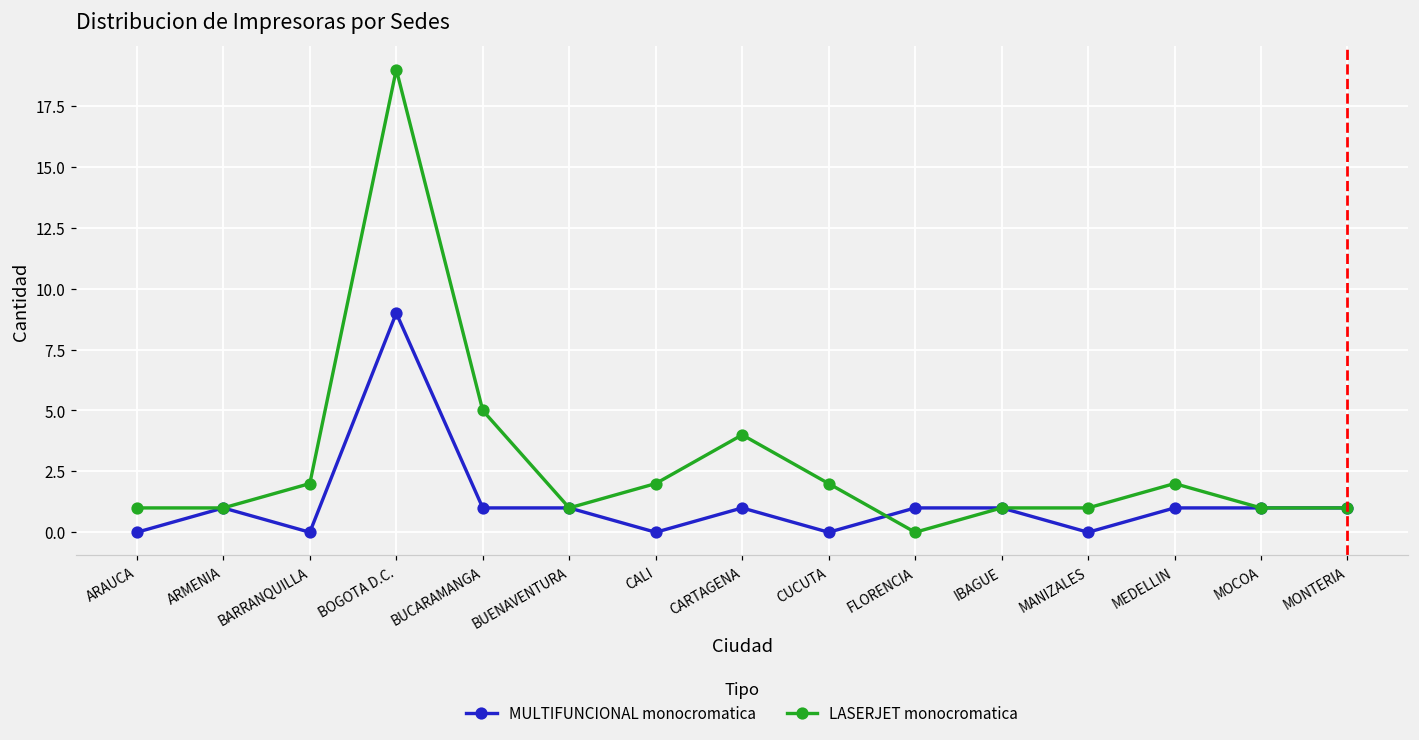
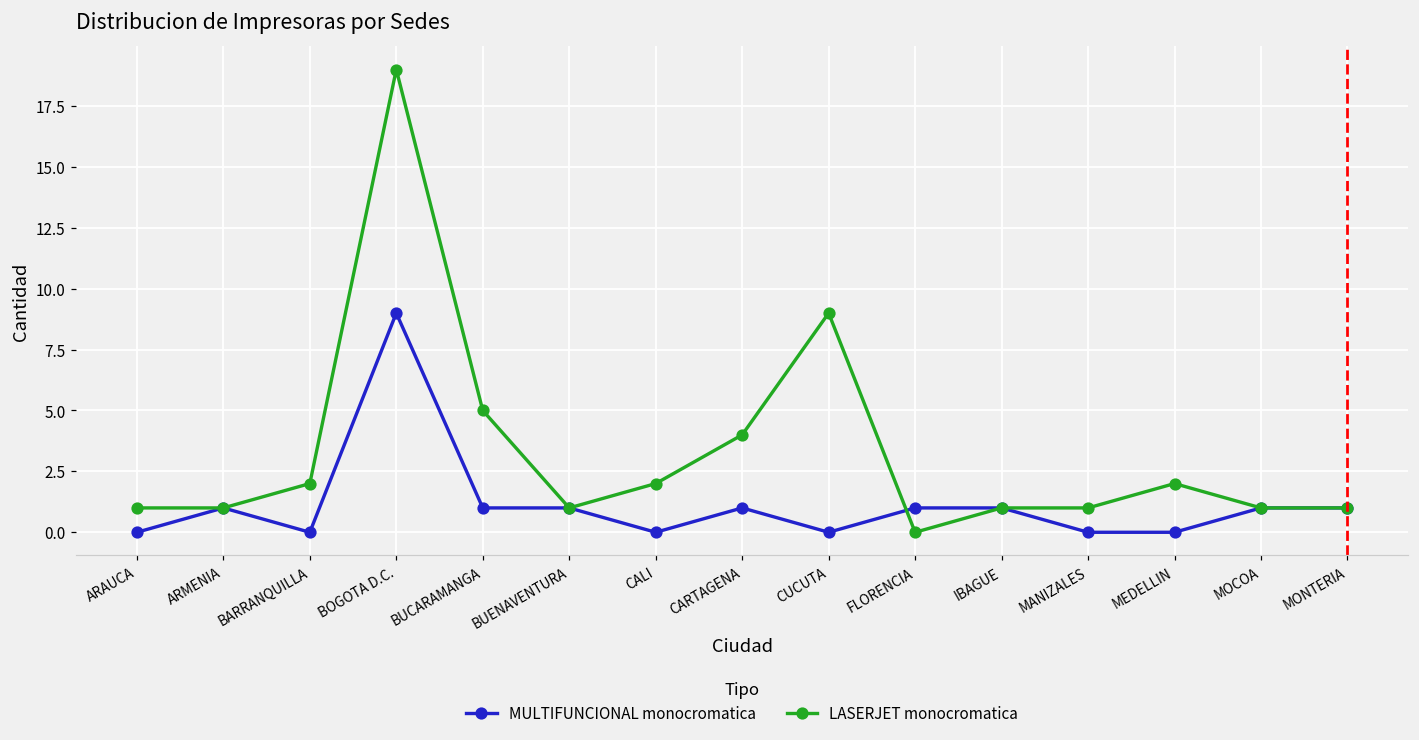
  {
    "MULTIFUNCIONAL monocromatica": {
      "ARAUCA": 0,
      "BARRANQUILLA": 0,
      "BOGOTA D.C.": 9,
      "BUCARAMANGA": 1,
      "CALI": 0,
      "CARTAGENA": 1,
      "CUCUTA": 0,
      "FLORENCIA": 1,
      "MANIZALES": 0,
-     "MEDELLIN": 1
+     "MEDELLIN": 0
    },
    "LASERJET monocromatica": {
      "ARAUCA": 1,
      "BARRANQUILLA": 2,
      "BOGOTA D.C.": 19,
      "BUCARAMANGA": 5,
      "CALI": 2,
      "CARTAGENA": 4,
-     "CUCUTA": 2,
+     "CUCUTA": 9,
      "FLORENCIA": 0,
      "MANIZALES": 1,
      "MEDELLIN": 2
    }
  }
